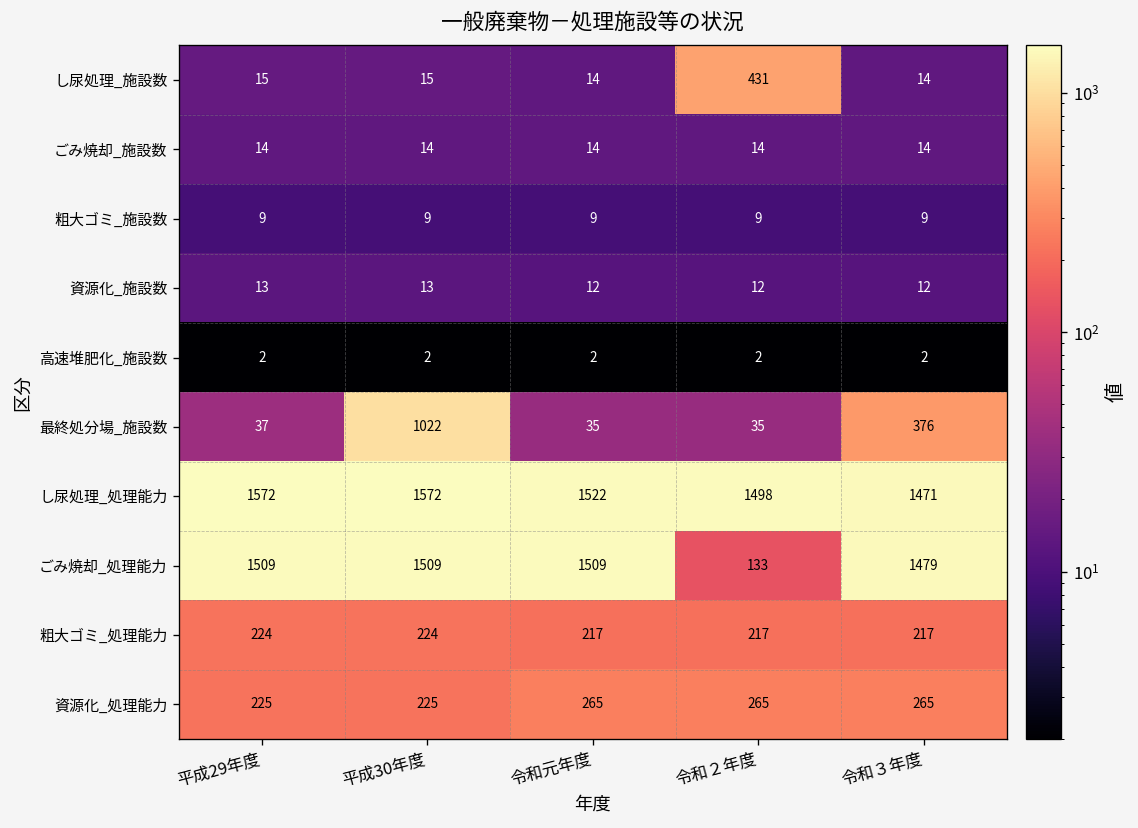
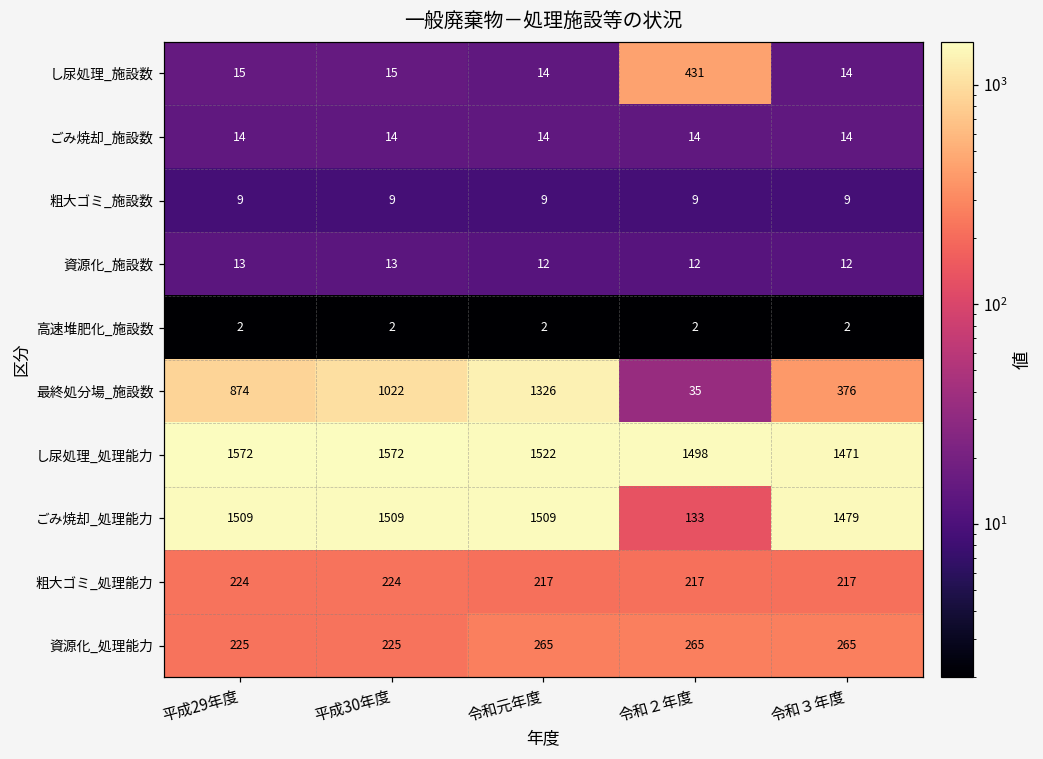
  {
    "し尿処理_施設数": {
      "平成29年度": 15,
      "平成30年度": 15,
      "令和元年度": 14,
      "令和２年度": 431,
      "令和３年度": 14
    },
    "ごみ焼却_施設数": {
      "平成29年度": 14,
      "平成30年度": 14,
      "令和元年度": 14,
      "令和２年度": 14,
      "令和３年度": 14
    },
    "粗大ゴミ_施設数": {
      "平成29年度": 9,
      "平成30年度": 9,
      "令和元年度": 9,
      "令和２年度": 9,
      "令和３年度": 9
    },
    "資源化_施設数": {
      "平成29年度": 13,
      "平成30年度": 13,
      "令和元年度": 12,
      "令和２年度": 12,
      "令和３年度": 12
    },
    "高速堆肥化_施設数": {
      "平成29年度": 2,
      "平成30年度": 2,
      "令和元年度": 2,
      "令和２年度": 2,
      "令和３年度": 2
    },
    "最終処分場_施設数": {
-     "平成29年度": 37,
+     "平成29年度": 874,
      "平成30年度": 1022,
-     "令和元年度": 35,
+     "令和元年度": 1326,
      "令和２年度": 35,
      "令和３年度": 376
    },
    "し尿処理_処理能力": {
      "平成29年度": 1572,
      "平成30年度": 1572,
      "令和元年度": 1522,
      "令和２年度": 1498,
      "令和３年度": 1471
    },
    "ごみ焼却_処理能力": {
      "平成29年度": 1509,
      "平成30年度": 1509,
      "令和元年度": 1509,
      "令和２年度": 133,
      "令和３年度": 1479
    },
    "粗大ゴミ_処理能力": {
      "平成29年度": 224,
      "平成30年度": 224,
      "令和元年度": 217,
      "令和２年度": 217,
      "令和３年度": 217
    },
    "資源化_処理能力": {
      "平成29年度": 225,
      "平成30年度": 225,
      "令和元年度": 265,
      "令和２年度": 265,
      "令和３年度": 265
    }
  }
